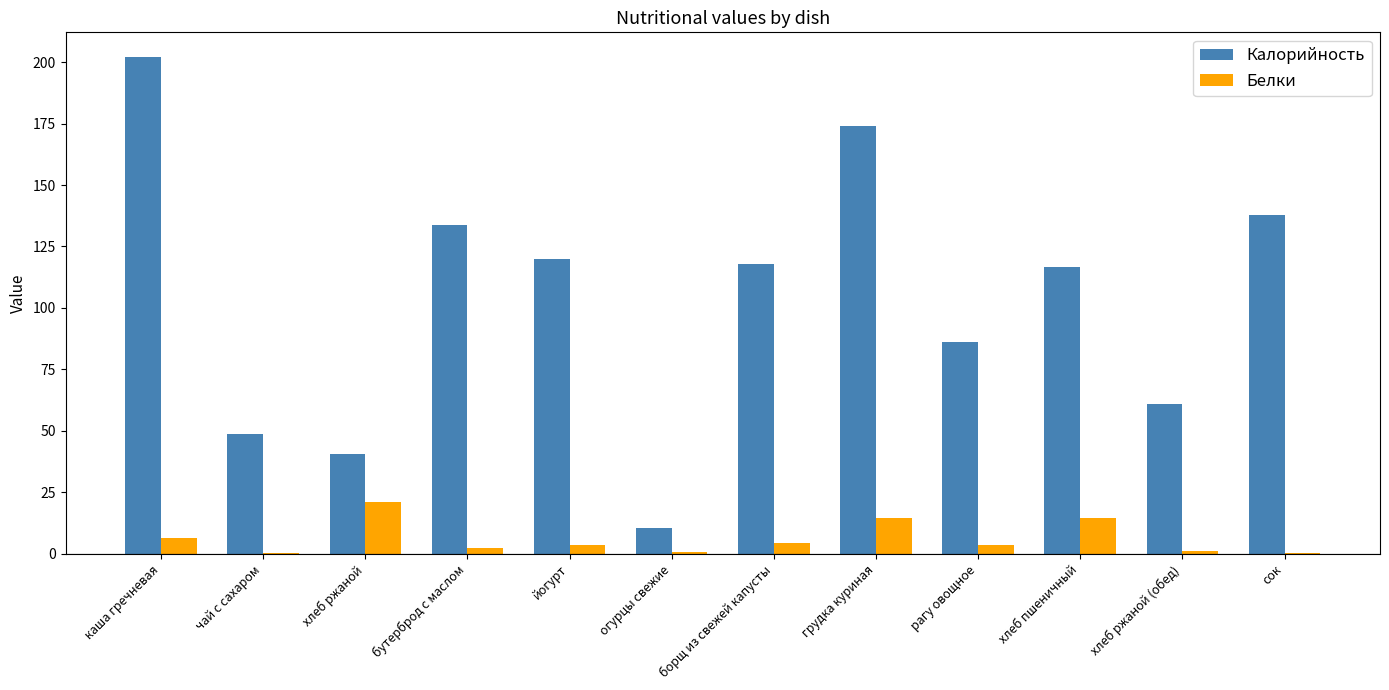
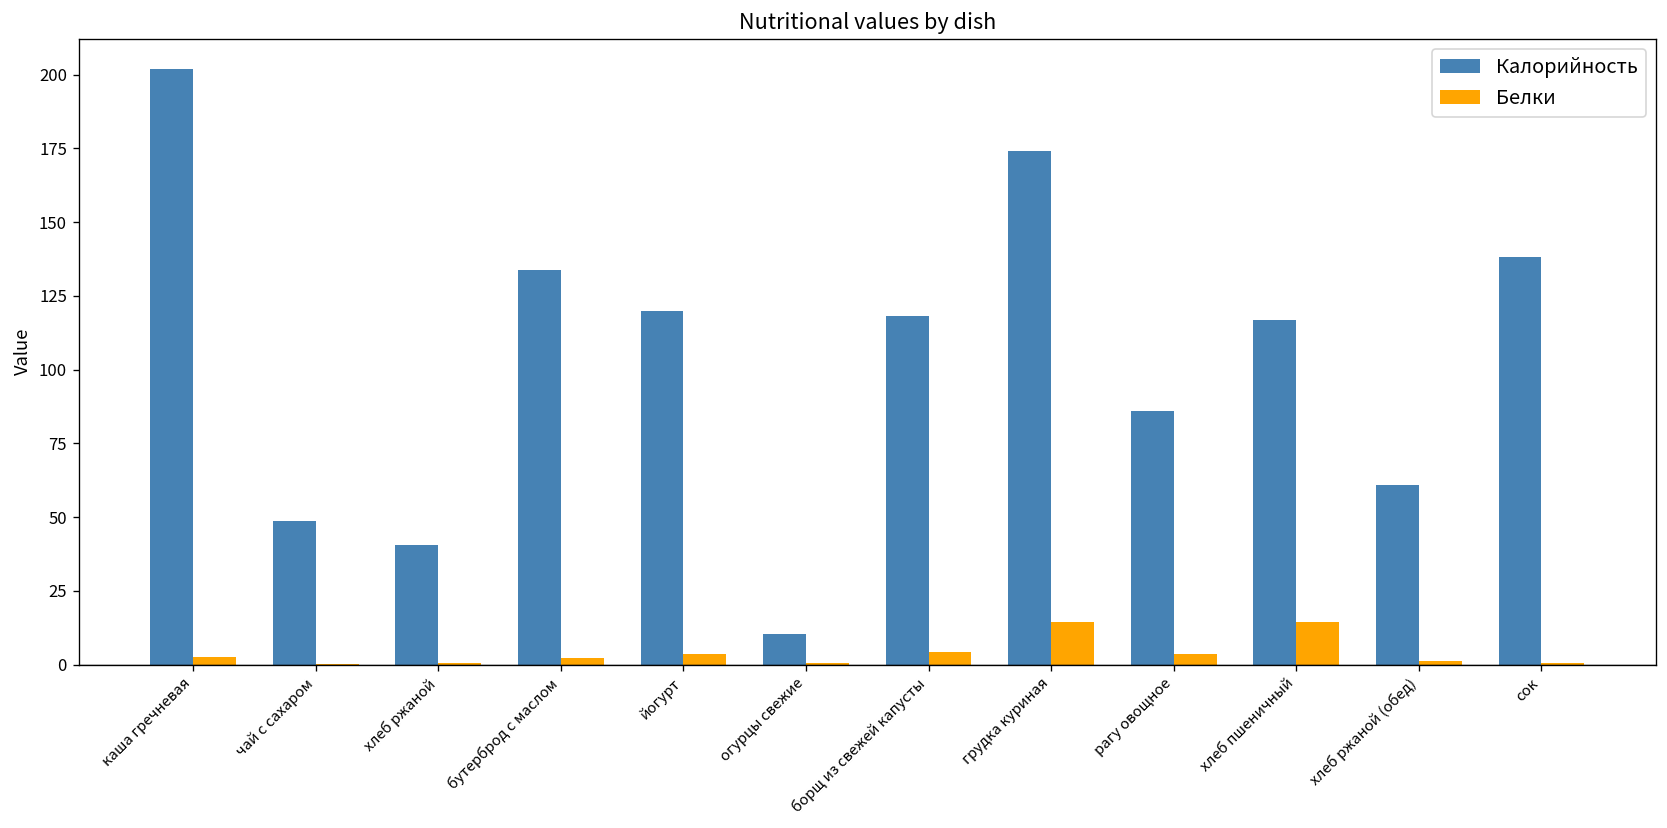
  {
    "Калорийность": {
      "каша гречневая": 202,
      "чай с сахаром": 49,
      "хлеб ржаной": 41,
      "бутерброд с маслом": 134,
      "йогурт": 120,
      "огурцы свежие": 11,
      "борщ из свежей капусты": 118,
      "грудка куриная": 174,
      "рагу овощное": 86,
      "хлеб пшеничный": 117,
      "хлеб ржаной (обед)": 61,
      "сок": 138
    },
    "Белки": {
-     "каша гречневая": 7,
-     "хлеб ржаной": 21,
+     "каша гречневая": 3,
+     "хлеб ржаной": 1,
      "бутерброд с маслом": 2,
      "йогурт": 4,
      "борщ из свежей капусты": 4,
      "грудка куриная": 15,
      "рагу овощное": 4,
      "хлеб пшеничный": 15,
      "хлеб ржаной (обед)": 1
    }
  }
